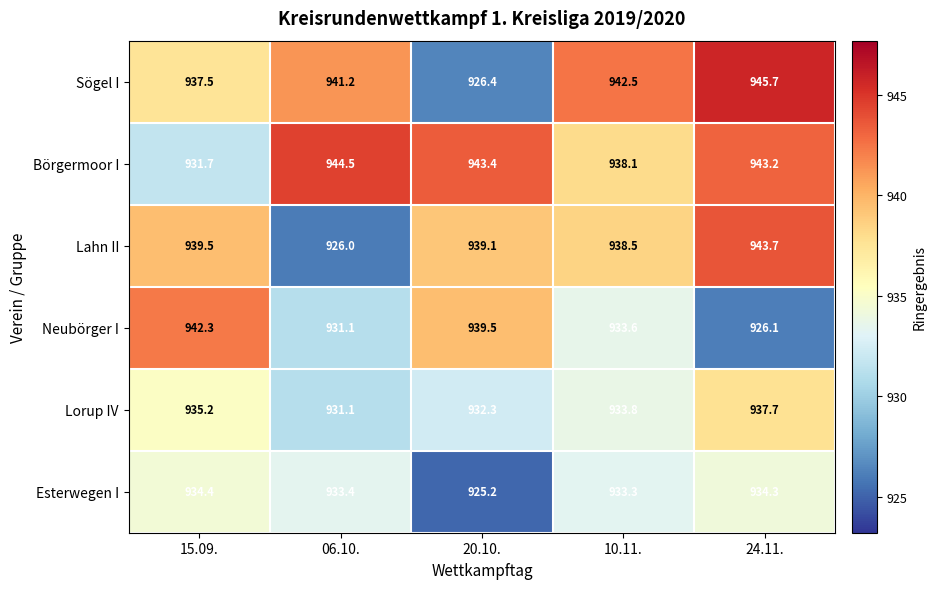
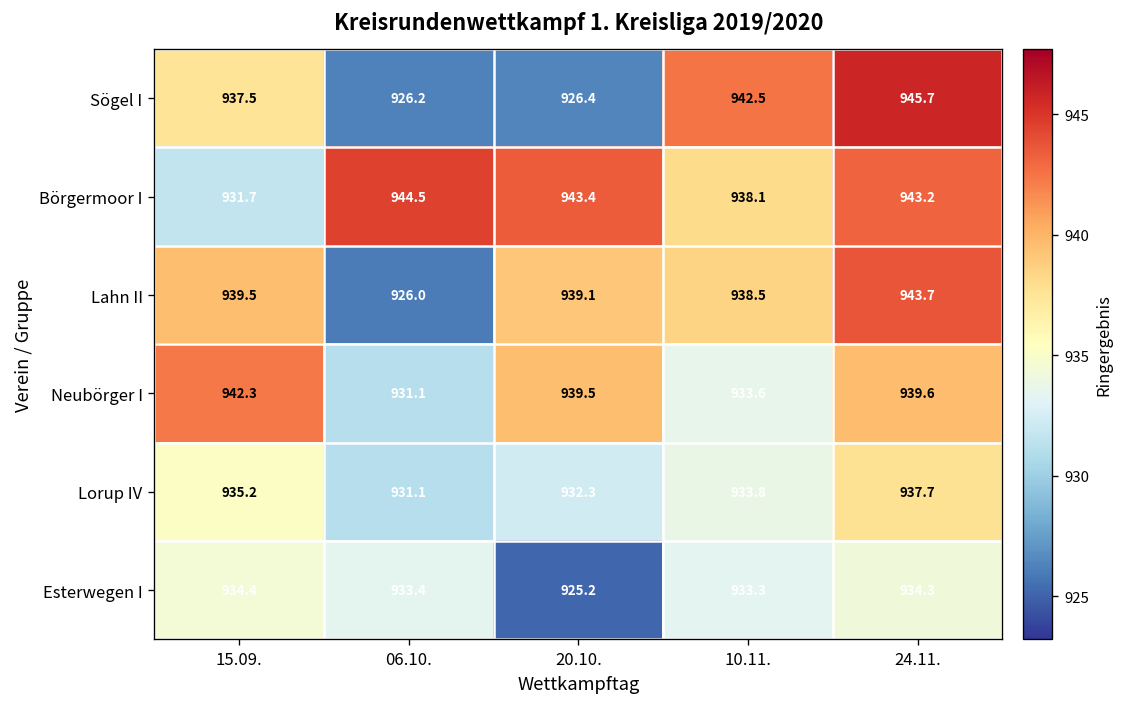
  {
    "Sögel I": {
      "15.09.": 937.5,
-     "06.10.": 941.2,
+     "06.10.": 926.2,
      "20.10.": 926.4,
      "10.11.": 942.5,
      "24.11.": 945.7
    },
    "Börgermoor I": {
      "15.09.": 931.7,
      "06.10.": 944.5,
      "20.10.": 943.4,
      "10.11.": 938.1,
      "24.11.": 943.2
    },
    "Lahn II": {
      "15.09.": 939.5,
      "06.10.": 926.0,
      "20.10.": 939.1,
      "10.11.": 938.5,
      "24.11.": 943.7
    },
    "Neubörger I": {
      "15.09.": 942.3,
      "06.10.": 931.1,
      "20.10.": 939.5,
-     "24.11.": 926.1
+     "24.11.": 939.6
    },
    "Lorup IV": {
      "15.09.": 935.2,
      "06.10.": 931.1,
      "24.11.": 937.7
    },
    "Esterwegen I": {
      "20.10.": 925.2
    }
  }
